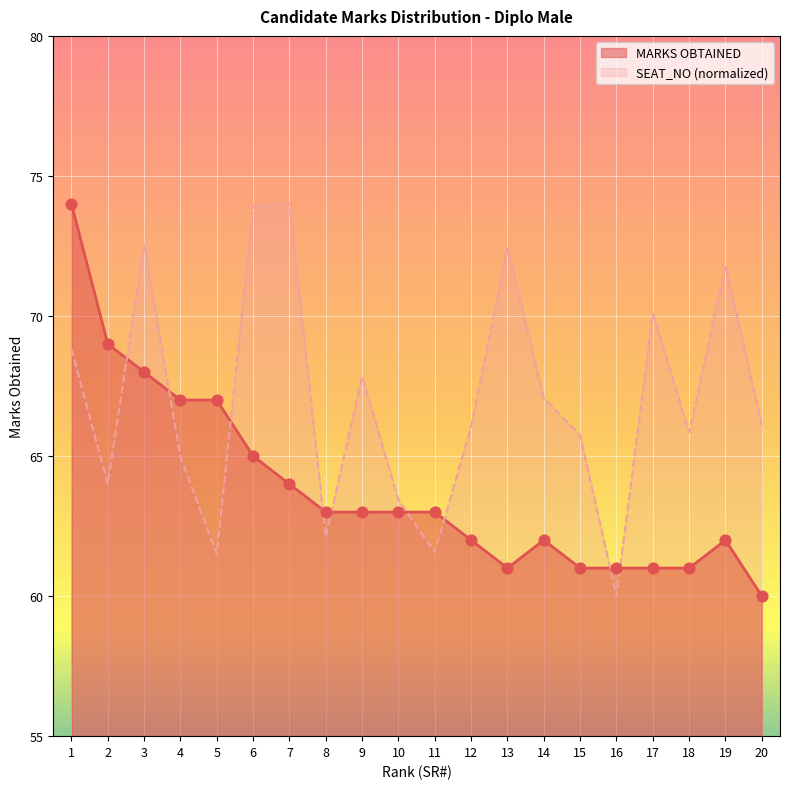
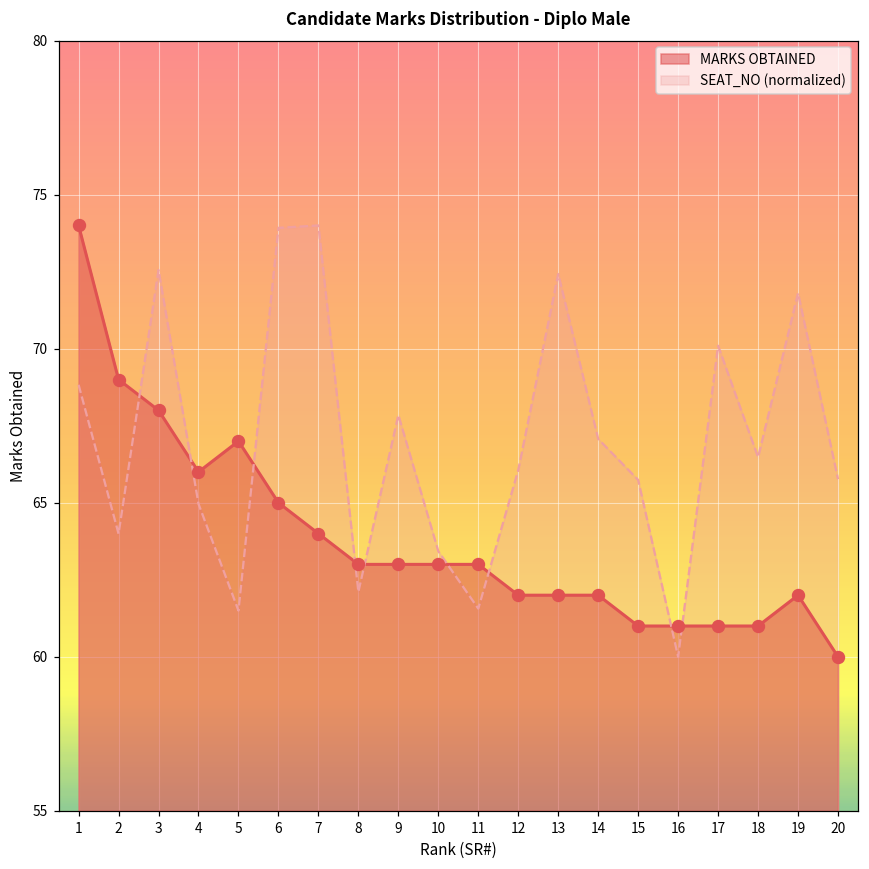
  {
    "MARKS OBTAINED": {
      "1": 74,
      "2": 69,
      "3": 68,
-     "4": 67,
+     "4": 66,
      "5": 67,
      "6": 65,
      "7": 64,
      "8": 63,
      "9": 63,
      "10": 63,
      "11": 63,
      "12": 62,
-     "13": 61,
+     "13": 62,
      "14": 62,
      "15": 61,
      "16": 61,
      "17": 61,
      "18": 61,
      "19": 62,
      "20": 60
    },
    "SEAT_NO (normalized)": {
      "1": 68.8,
      "2": 64.0,
      "3": 72.6,
      "4": 65.0,
      "5": 61.5,
      "6": 73.9,
      "7": 74.0,
      "8": 62.1,
      "9": 67.8,
      "10": 63.4,
      "11": 61.6,
      "12": 66.1,
      "13": 72.4,
      "14": 67.1,
      "15": 65.7,
      "16": 60.0,
      "17": 70.1,
-     "18": 65.8,
+     "18": 66.5,
      "19": 71.8,
-     "20": 66.1
+     "20": 65.8
    }
  }
